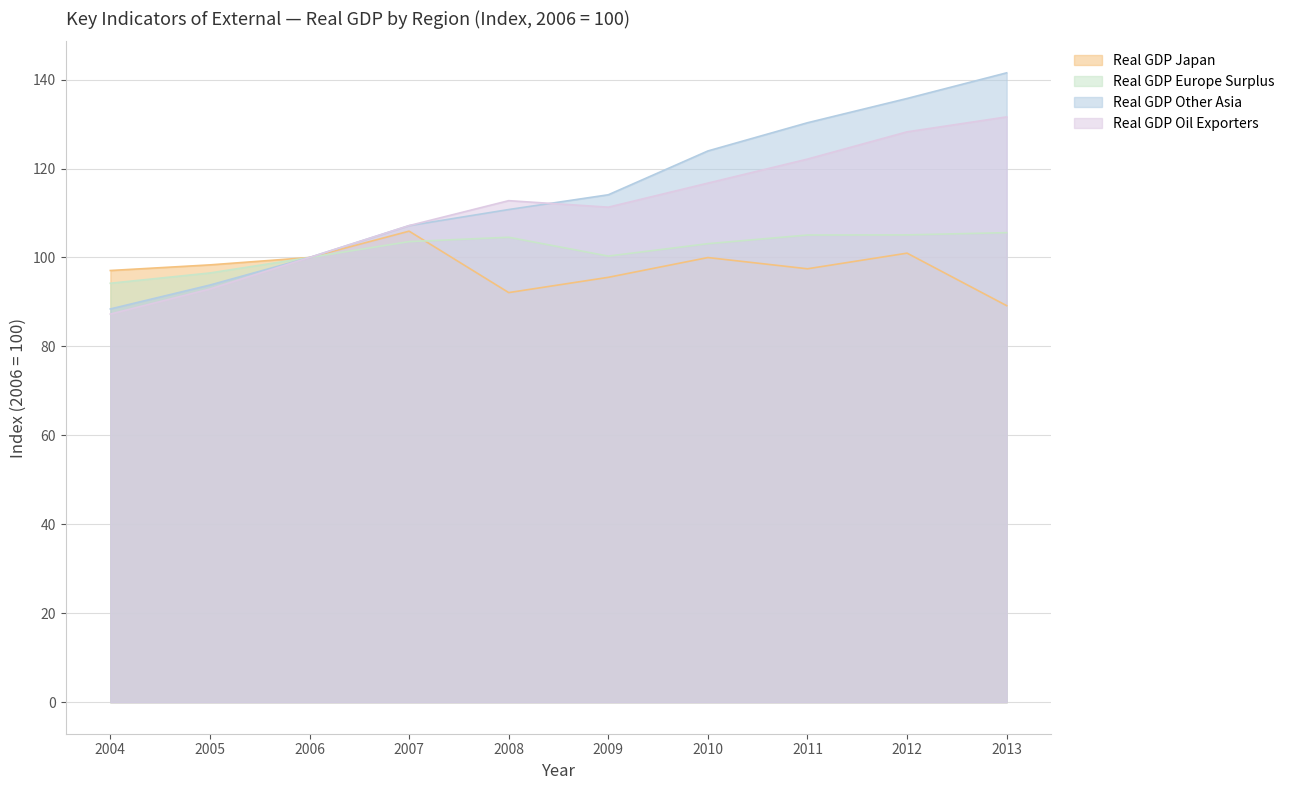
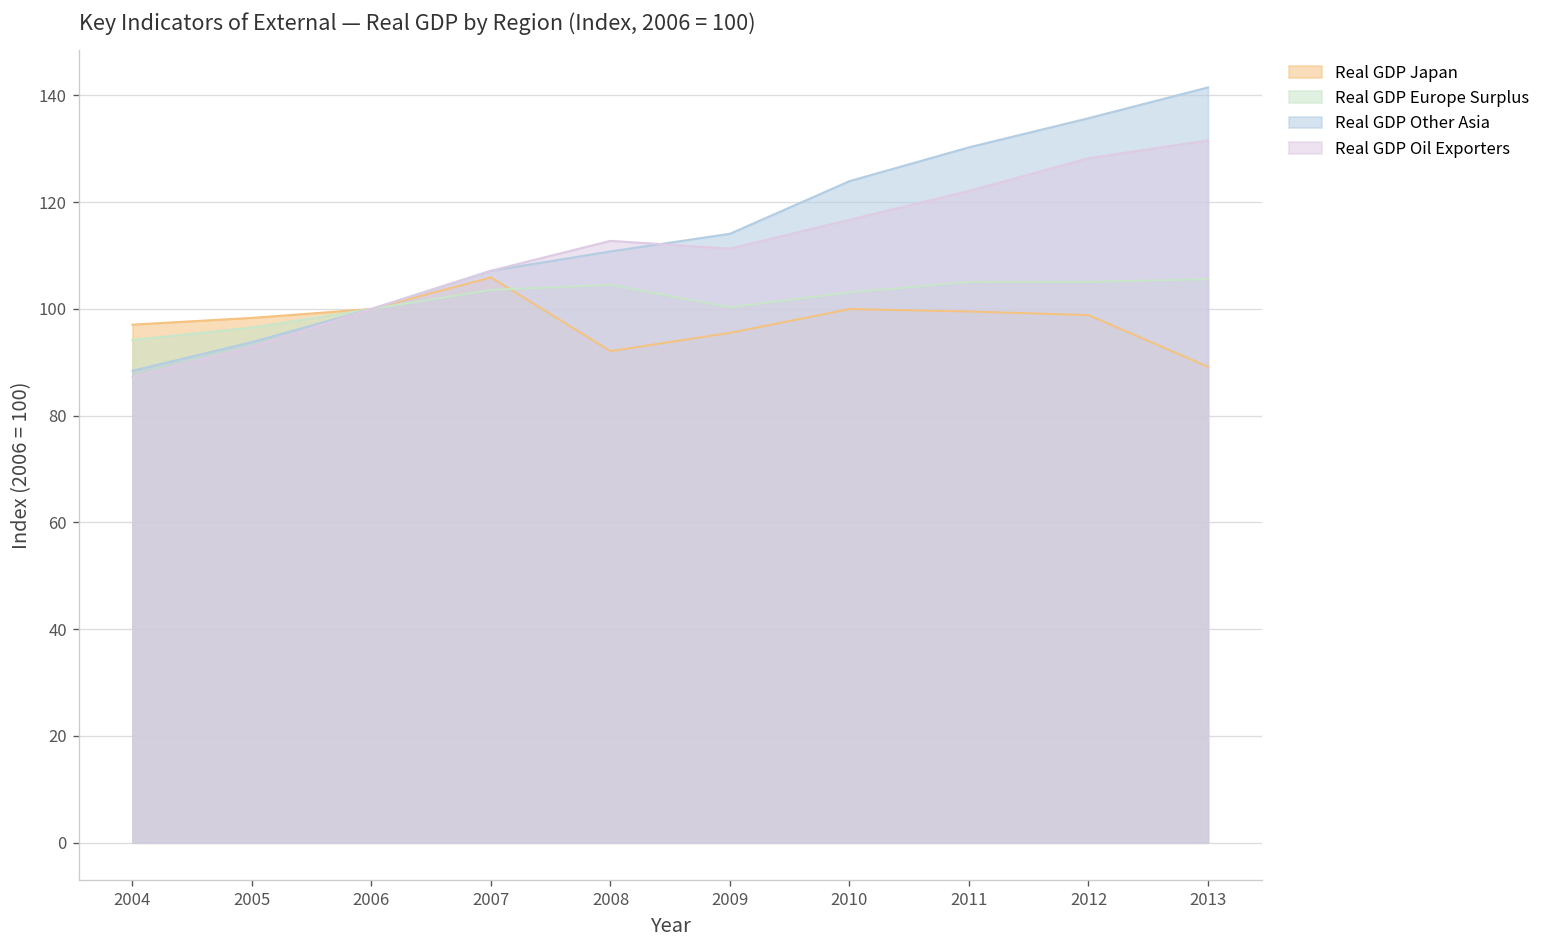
  {
    "Real GDP Japan": {
      "2004": 97,
      "2005": 98,
      "2007": 106,
      "2008": 92,
      "2009": 96,
      "2010": 100,
-     "2011": 97,
-     "2012": 101,
+     "2011": 100,
+     "2012": 99,
      "2013": 89
    }
  }
